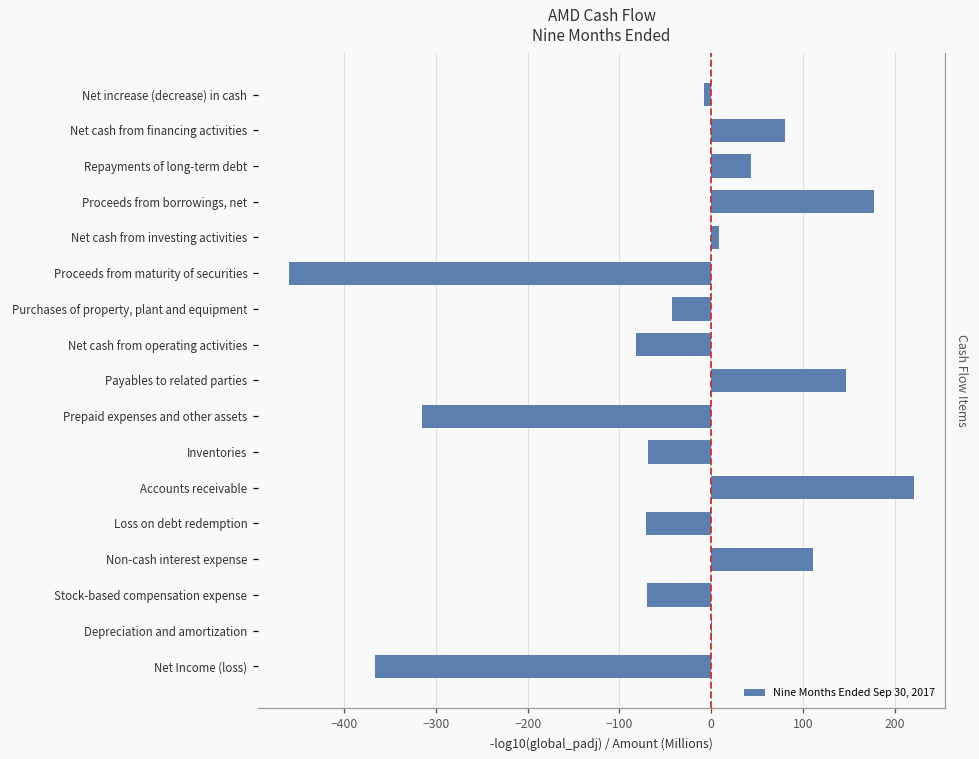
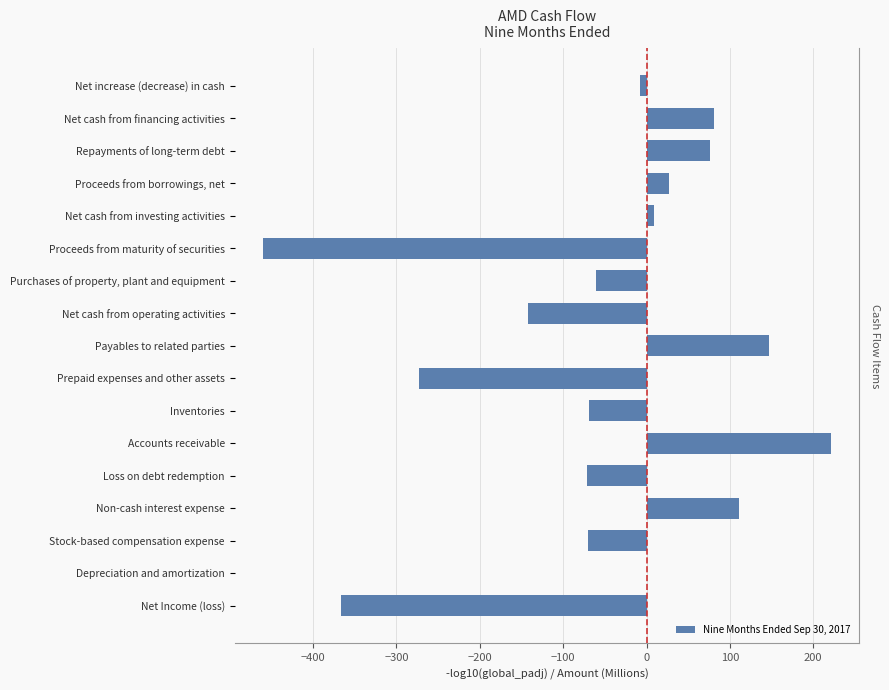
  {
    "Net increase (decrease) in cash": -10,
    "Net cash from financing activities": 80,
-   "Repayments of long-term debt": 40,
-   "Proceeds from borrowings, net": 180,
+   "Repayments of long-term debt": 80,
+   "Proceeds from borrowings, net": 30,
    "Net cash from investing activities": 10,
    "Proceeds from maturity of securities": -460,
-   "Purchases of property, plant and equipment": -40,
-   "Net cash from operating activities": -80,
+   "Purchases of property, plant and equipment": -60,
+   "Net cash from operating activities": -140,
    "Payables to related parties": 150,
-   "Prepaid expenses and other assets": -320,
+   "Prepaid expenses and other assets": -270,
    "Inventories": -70,
    "Accounts receivable": 220,
    "Loss on debt redemption": -70,
    "Non-cash interest expense": 110,
    "Stock-based compensation expense": -70,
    "Net Income (loss)": -370
  }
